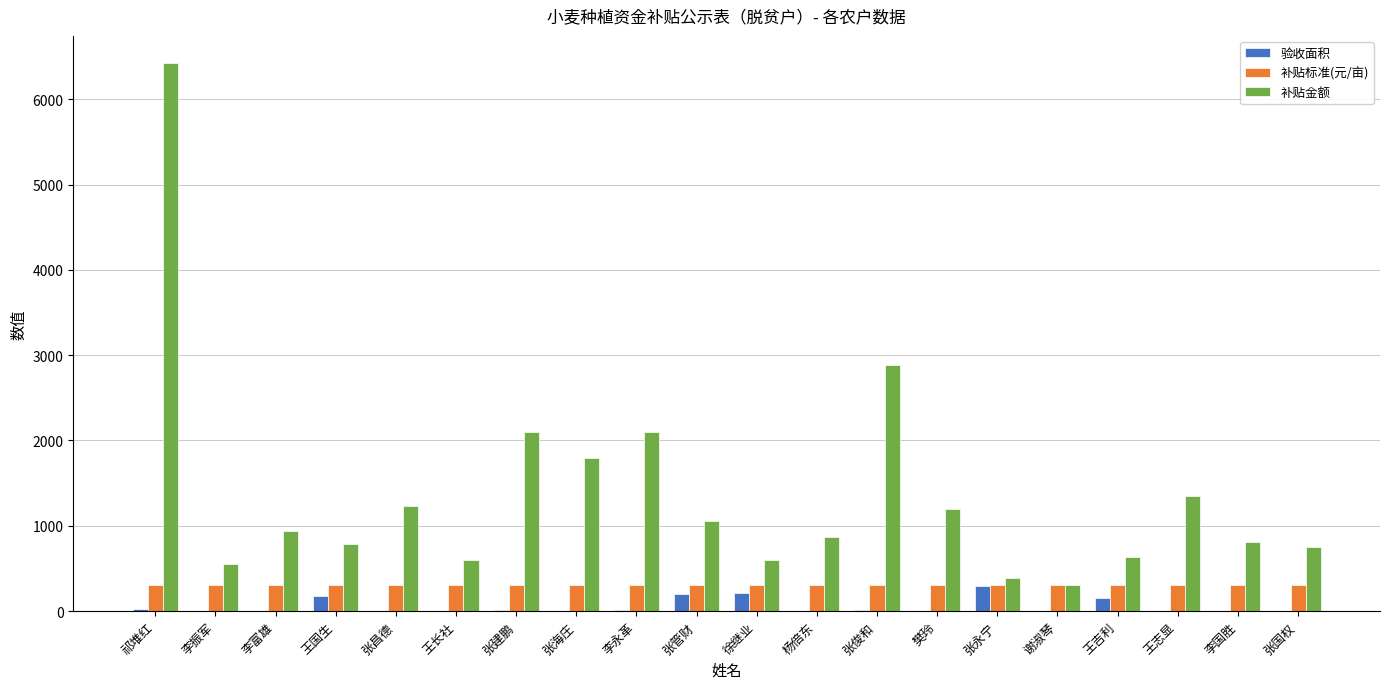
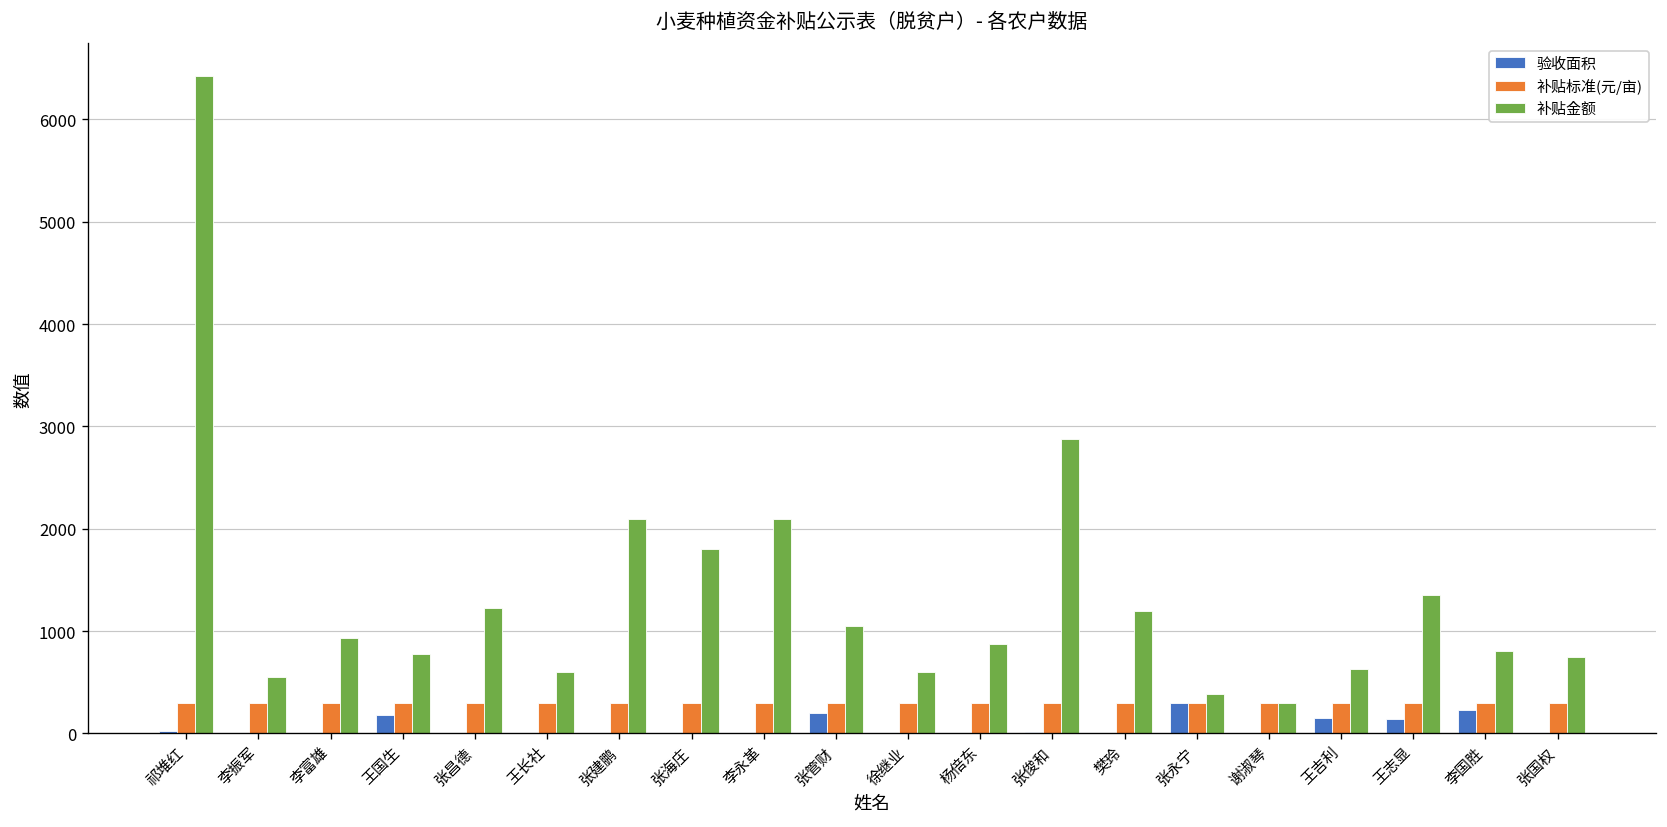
  {
    "验收面积": {
      "王国生": 200,
      "张管财": 200,
-     "徐继业": 200,
+     "徐继业": 0,
      "张永宁": 300,
      "王吉利": 200,
-     "王志显": 0,
-     "李国胜": 0
+     "王志显": 100,
+     "李国胜": 200
    },
    "补贴标准(元/亩)": {
      "祁堆红": 300,
      "李振军": 300,
      "李富雄": 300,
      "王国生": 300,
      "张昌德": 300,
      "王长社": 300,
      "张建鹏": 300,
      "张海庄": 300,
      "李永革": 300,
      "张管财": 300,
      "徐继业": 300,
      "杨倍东": 300,
      "张俊和": 300,
      "樊玲": 300,
      "张永宁": 300,
      "谢淑琴": 300,
      "王吉利": 300,
      "王志显": 300,
      "李国胜": 300,
      "张国权": 300
    },
    "补贴金额": {
      "祁堆红": 6400,
      "李振军": 600,
      "李富雄": 900,
      "王国生": 800,
      "张昌德": 1200,
      "王长社": 600,
      "张建鹏": 2100,
      "张海庄": 1800,
      "李永革": 2100,
      "张管财": 1100,
      "徐继业": 600,
      "杨倍东": 900,
      "张俊和": 2900,
      "樊玲": 1200,
      "张永宁": 400,
      "谢淑琴": 300,
      "王吉利": 600,
      "王志显": 1400,
      "李国胜": 800,
      "张国权": 800
    }
  }
